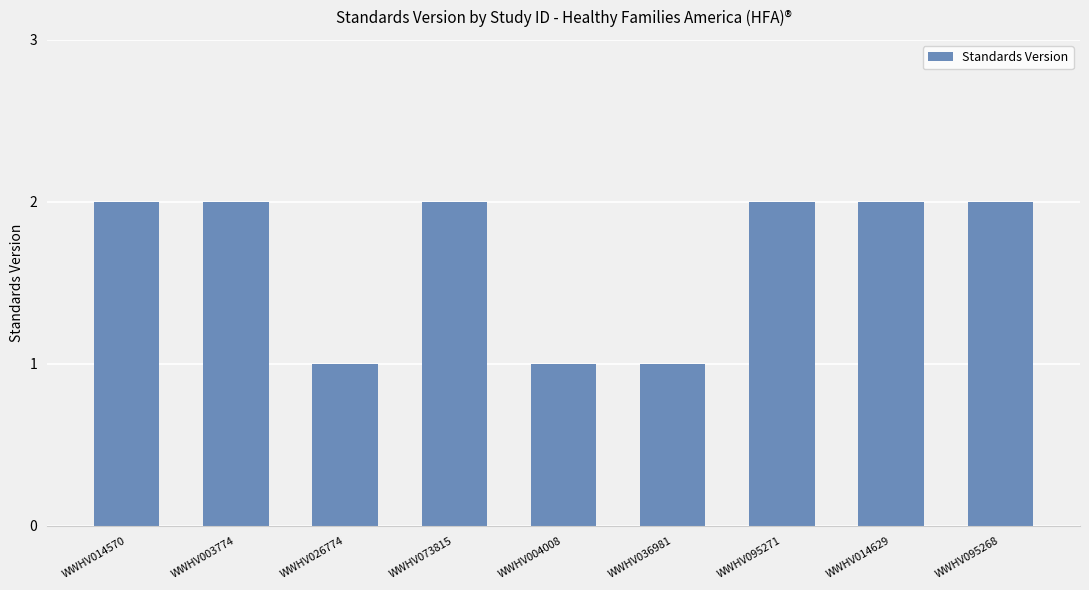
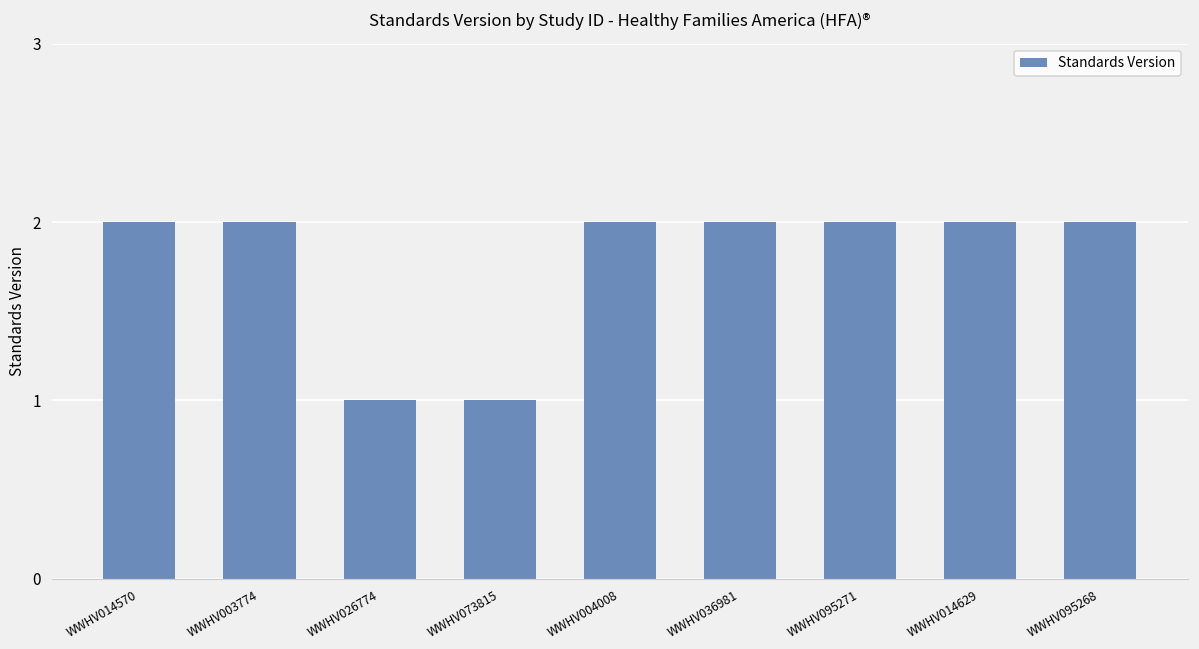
  {
    "WWHV014570": 2,
    "WWHV003774": 2,
    "WWHV026774": 1,
-   "WWHV073815": 2,
-   "WWHV004008": 1,
-   "WWHV036981": 1,
+   "WWHV073815": 1,
+   "WWHV004008": 2,
+   "WWHV036981": 2,
    "WWHV095271": 2,
    "WWHV014629": 2,
    "WWHV095268": 2
  }
